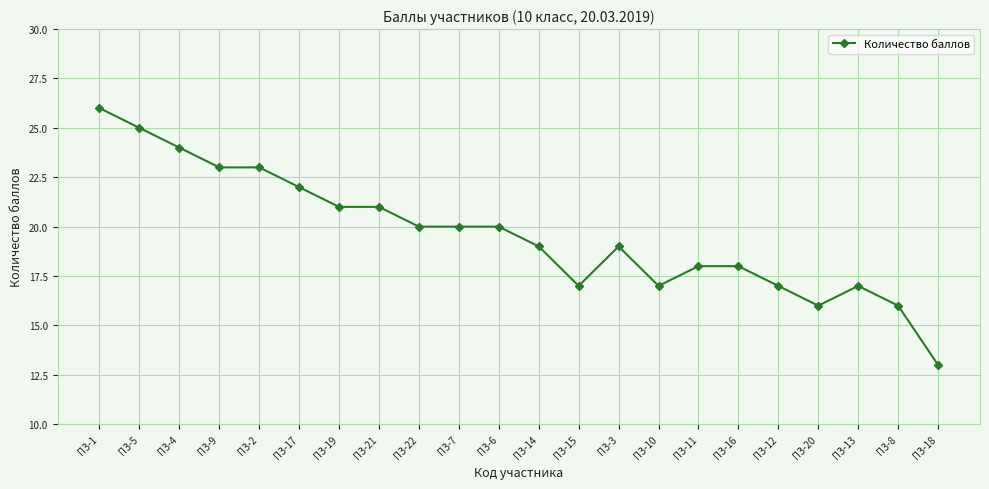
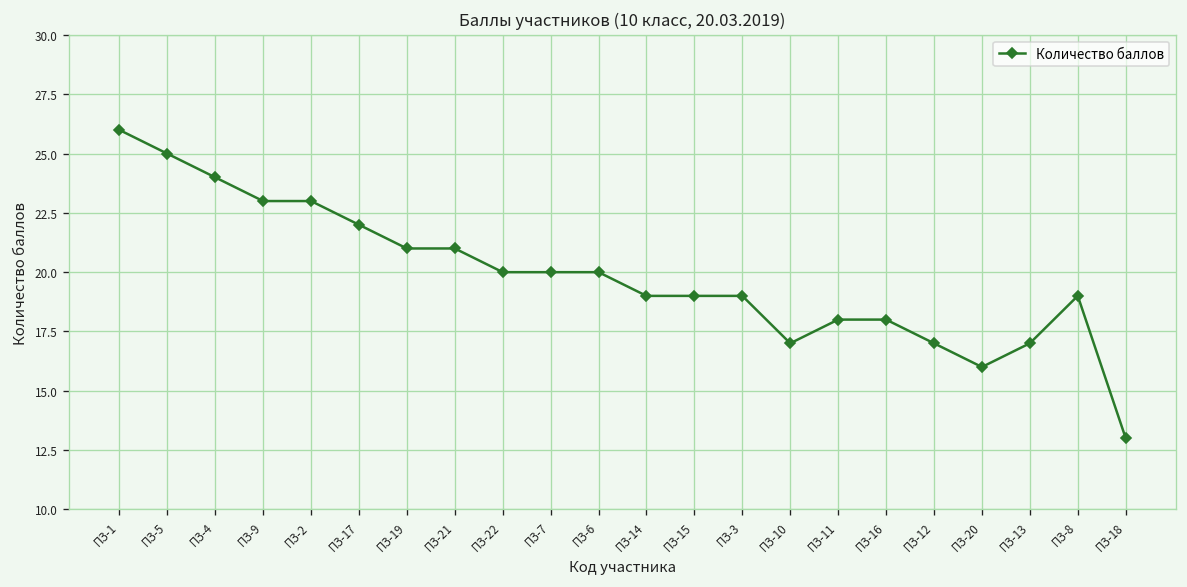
  {
    "ПЗ-1": 26,
    "ПЗ-5": 25,
    "ПЗ-4": 24,
    "ПЗ-9": 23,
    "ПЗ-2": 23,
    "ПЗ-17": 22,
    "ПЗ-19": 21,
    "ПЗ-21": 21,
    "ПЗ-22": 20,
    "ПЗ-7": 20,
    "ПЗ-6": 20,
    "ПЗ-14": 19,
-   "ПЗ-15": 17,
+   "ПЗ-15": 19,
    "ПЗ-3": 19,
    "ПЗ-10": 17,
    "ПЗ-11": 18,
    "ПЗ-16": 18,
    "ПЗ-12": 17,
    "ПЗ-20": 16,
    "ПЗ-13": 17,
-   "ПЗ-8": 16,
+   "ПЗ-8": 19,
    "ПЗ-18": 13
  }
